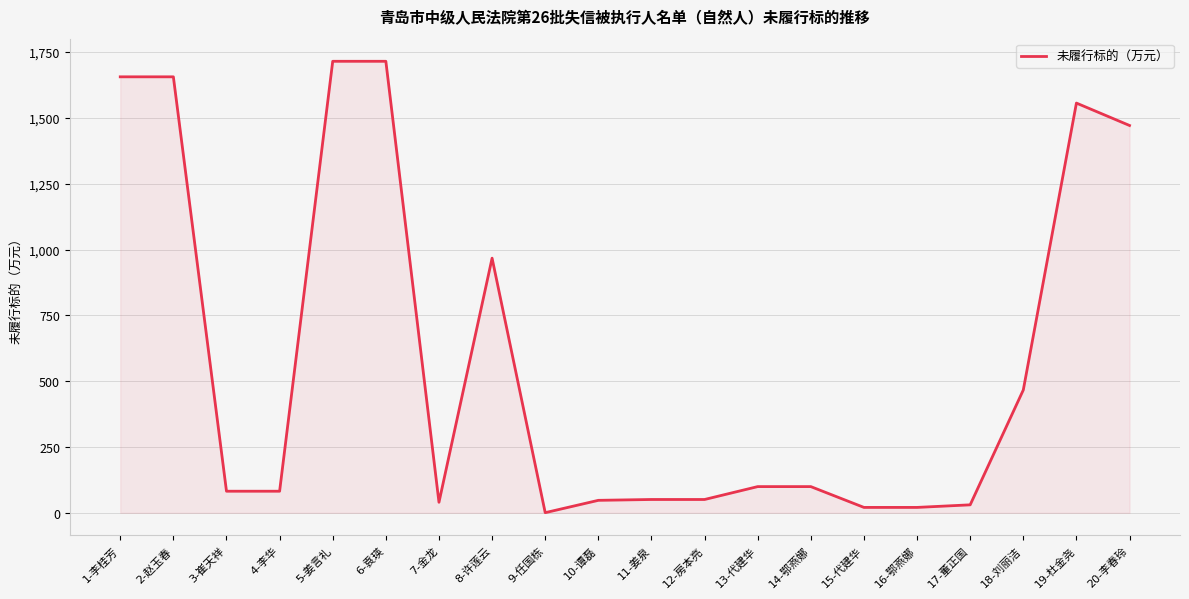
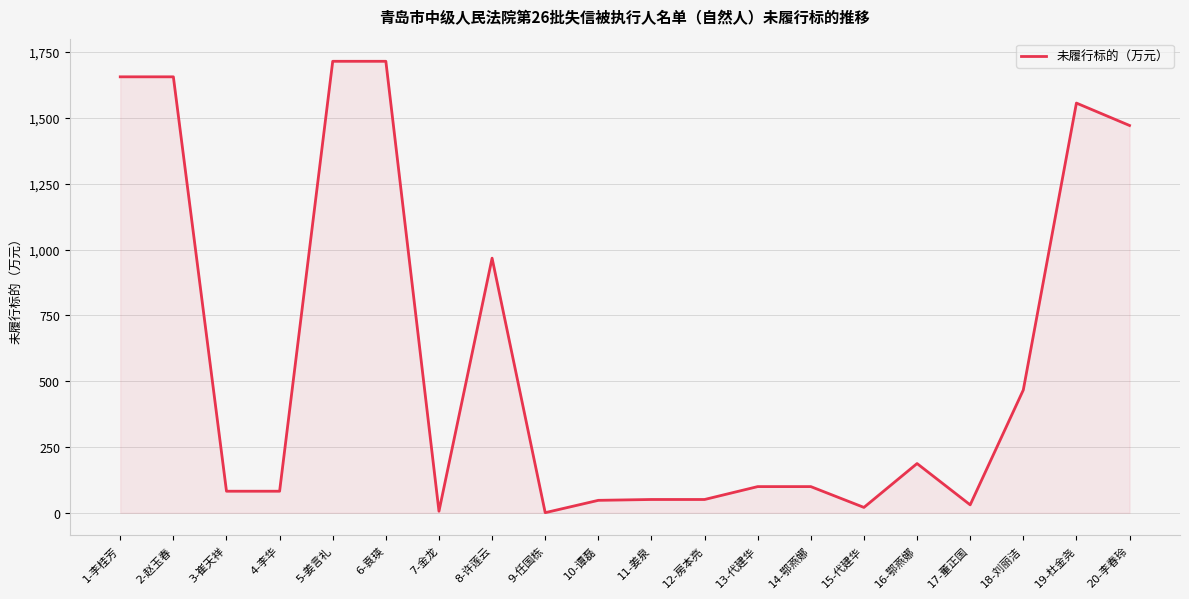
  {
    "1-李桂芳": "1,660",
    "2-赵玉春": "1,660",
    "3-崔天祥": "80",
    "4-李华": "80",
    "5-姜言礼": "1,720",
    "6-袁瑛": "1,720",
-   "7-金龙": "40",
+   "7-金龙": "10",
    "8-许莲云": "970",
    "9-任国栋": "0",
    "10-谭磊": "50",
    "11-姜泉": "50",
    "12-房本亮": "50",
    "13-代建华": "100",
    "14-鄂燕娜": "100",
    "15-代建华": "20",
-   "16-鄂燕娜": "20",
+   "16-鄂燕娜": "190",
    "17-董正国": "30",
    "18-刘丽洁": "470",
    "19-杜金尧": "1,560",
    "20-李春玲": "1,470"
  }
